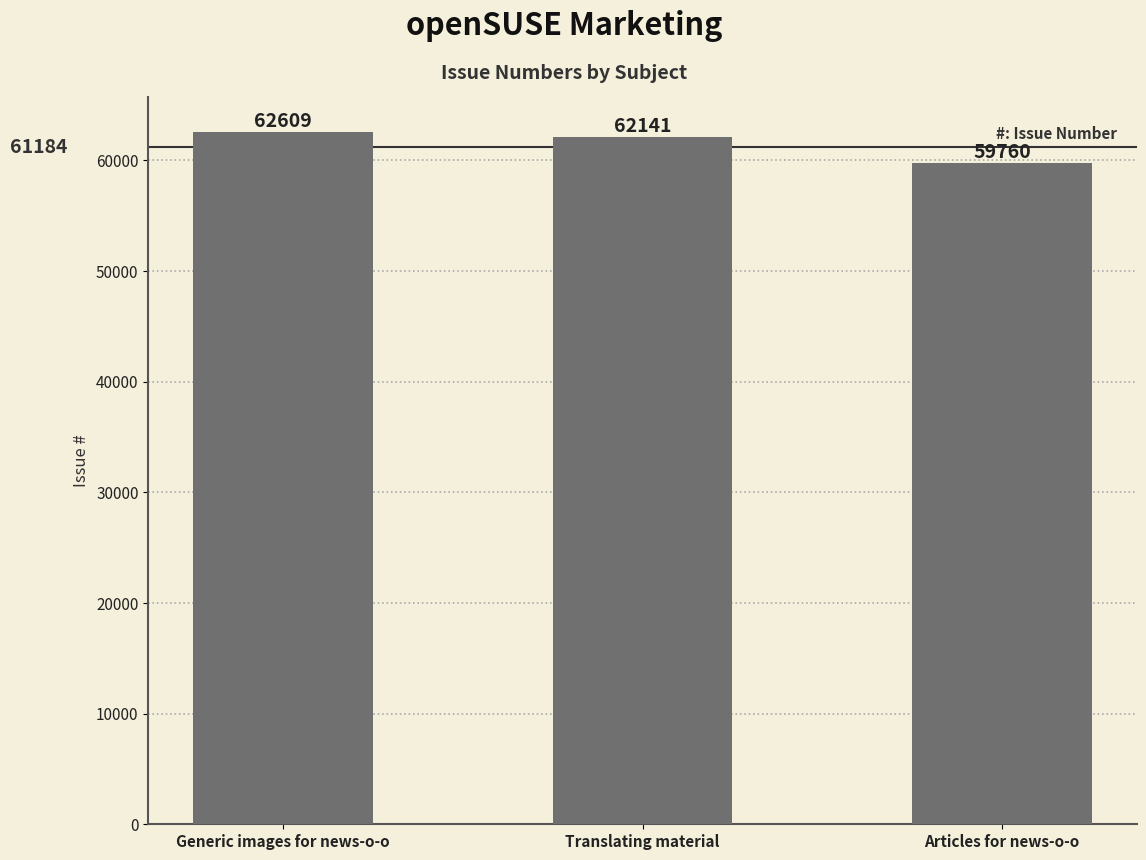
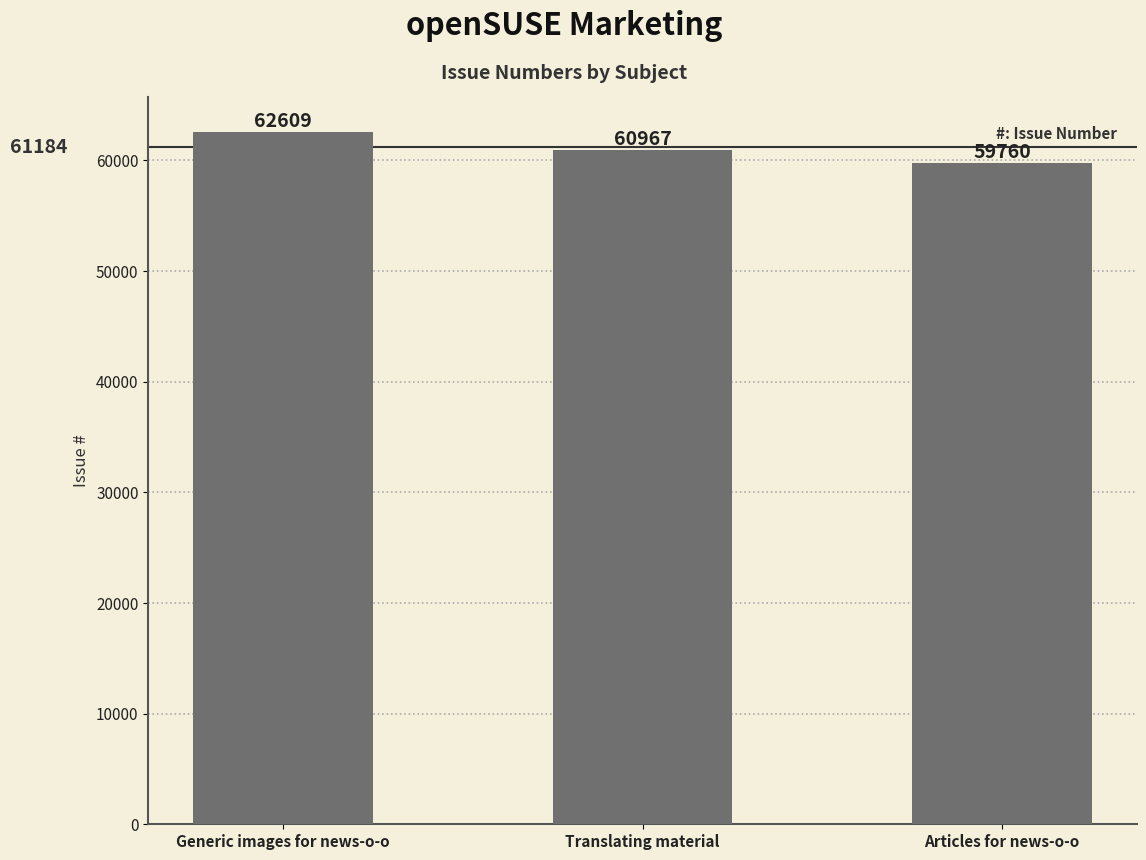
  {
    "Generic images for news-o-o": 62609,
-   "Translating material": 62141,
+   "Translating material": 60967,
    "Articles for news-o-o": 59760
  }
